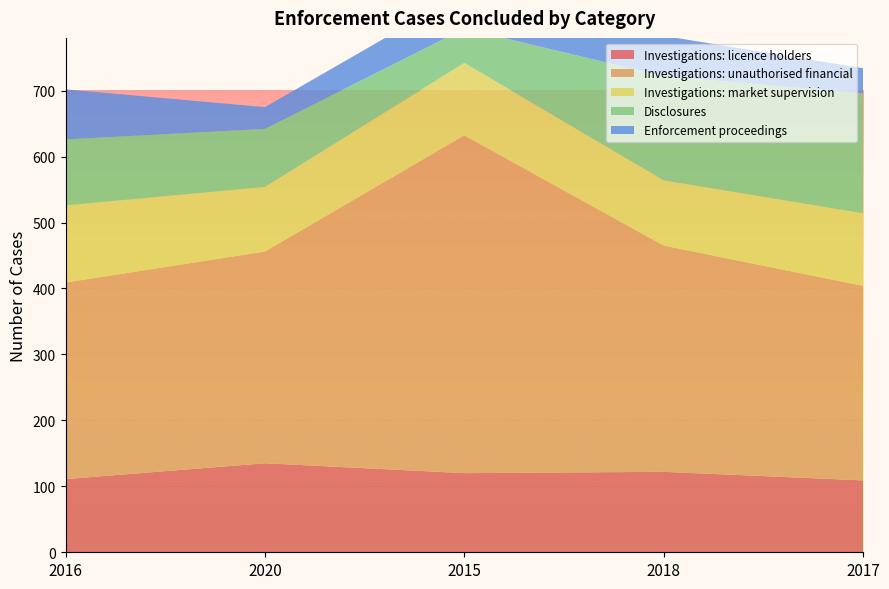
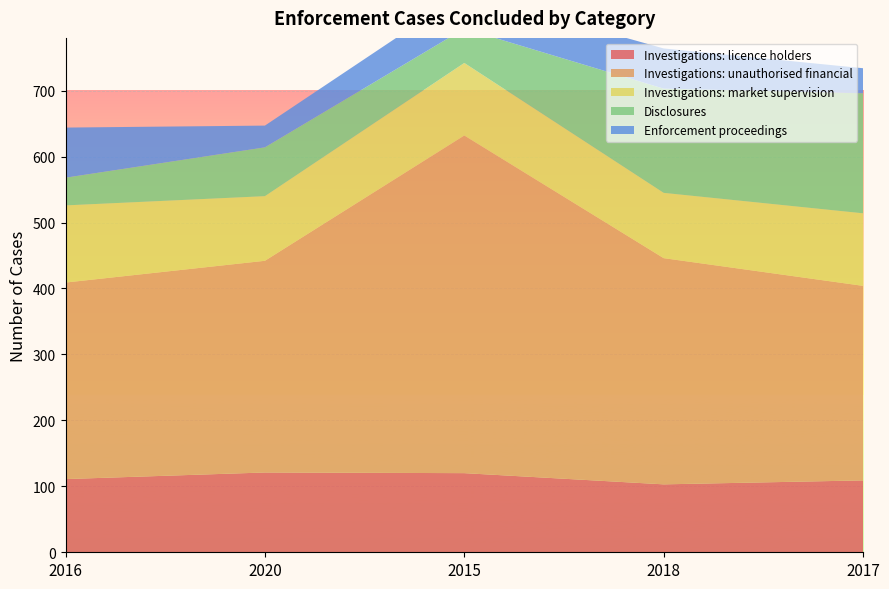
  {
    "Investigations: licence holders": {
      "2016": 110,
-     "2020": 140,
+     "2020": 120,
      "2015": 120,
-     "2018": 120,
+     "2018": 100,
      "2017": 110
    },
    "Disclosures": {
-     "2016": 100,
-     "2020": 90,
+     "2016": 40,
+     "2020": 70,
      "2017": 180
    },
    "Enforcement proceedings": {
      "2016": 80,
      "2020": 30,
      "2017": 40
    }
  }
